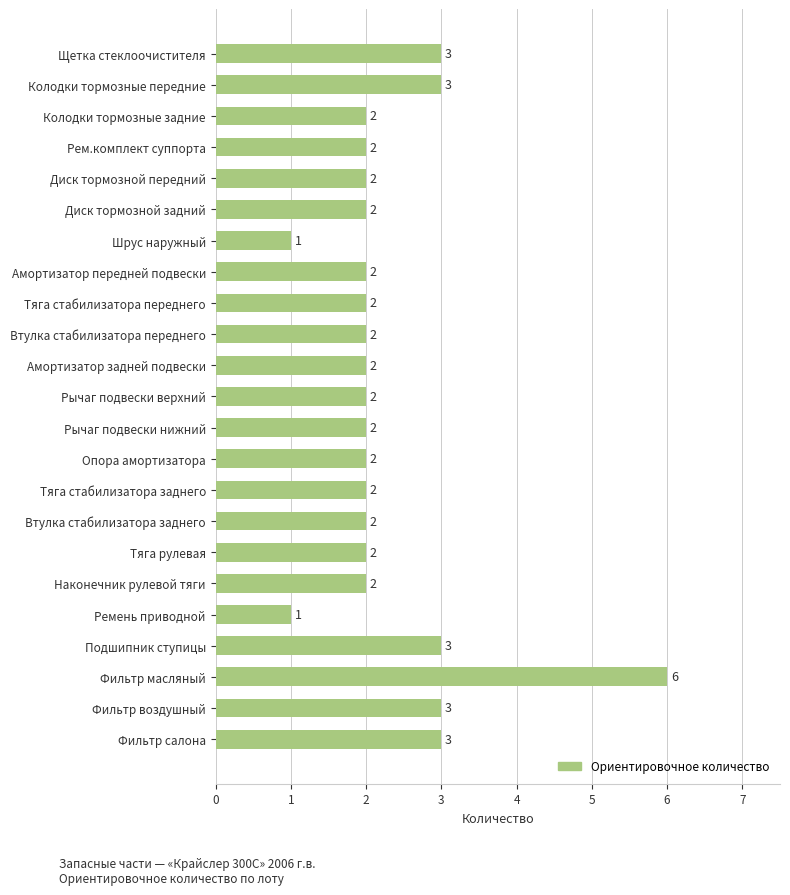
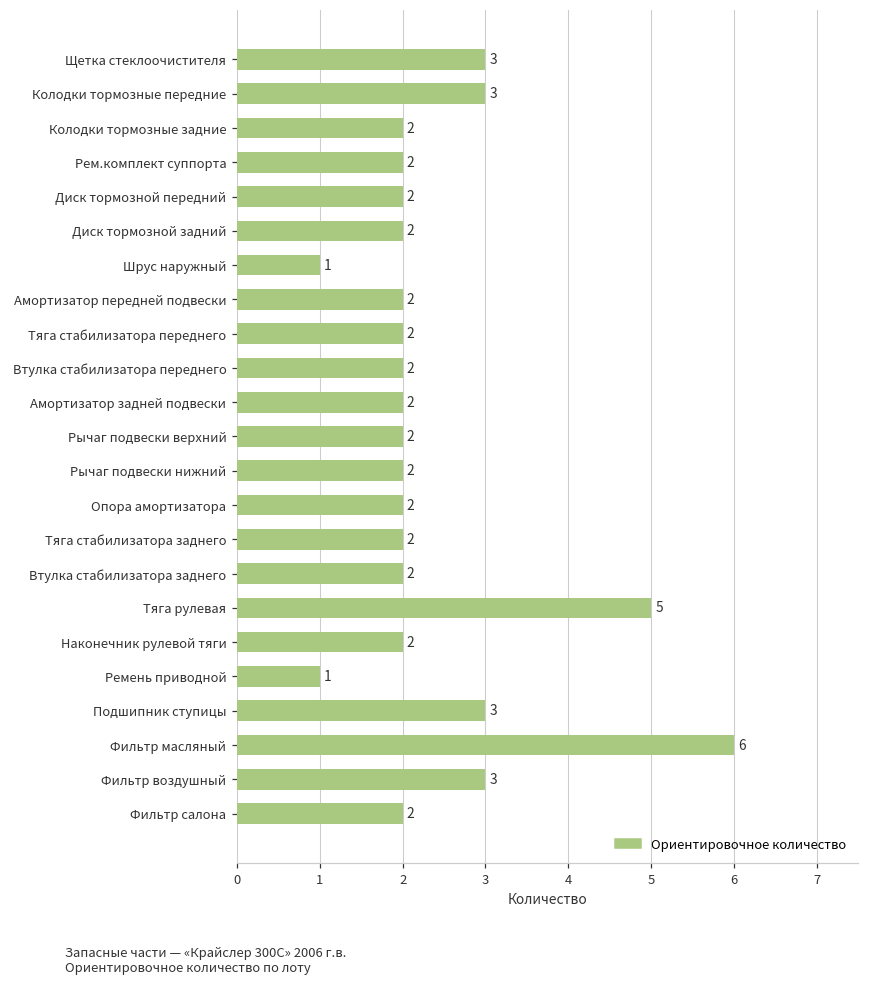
  {
    "Щетка стеклоочистителя": 3,
    "Колодки тормозные передние": 3,
    "Колодки тормозные задние": 2,
    "Рем.комплект суппорта": 2,
    "Диск тормозной передний": 2,
    "Диск тормозной задний": 2,
    "Шрус наружный": 1,
    "Амортизатор передней подвески": 2,
    "Тяга стабилизатора переднего": 2,
    "Втулка стабилизатора переднего": 2,
    "Амортизатор задней подвески": 2,
    "Рычаг подвески верхний": 2,
    "Рычаг подвески нижний": 2,
    "Опора амортизатора": 2,
    "Тяга стабилизатора заднего": 2,
    "Втулка стабилизатора заднего": 2,
-   "Тяга рулевая": 2,
+   "Тяга рулевая": 5,
    "Наконечник рулевой тяги": 2,
    "Ремень приводной": 1,
    "Подшипник ступицы": 3,
    "Фильтр масляный": 6,
    "Фильтр воздушный": 3,
-   "Фильтр салона": 3
+   "Фильтр салона": 2
  }
